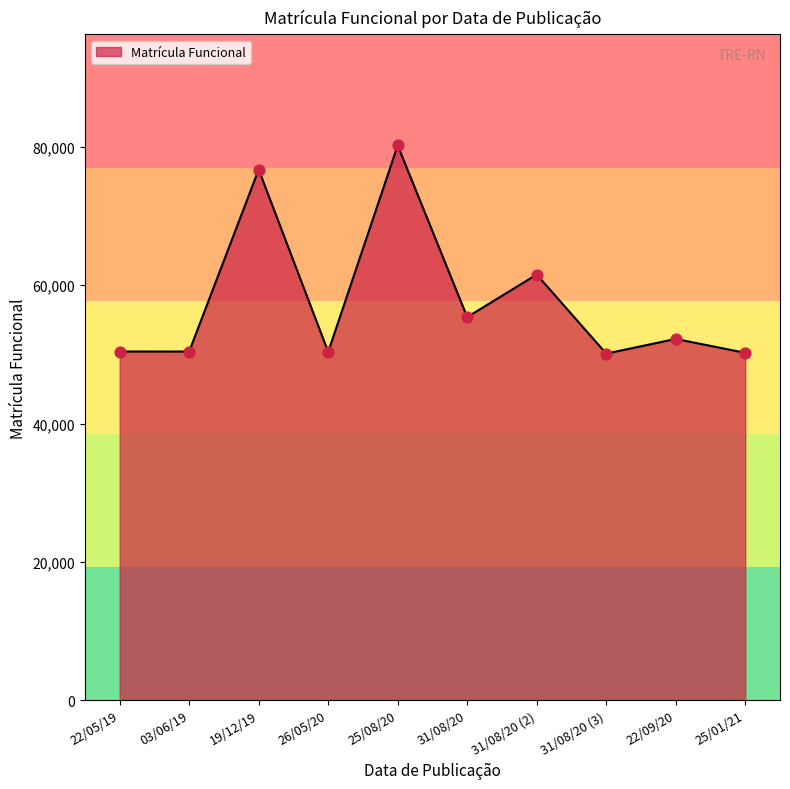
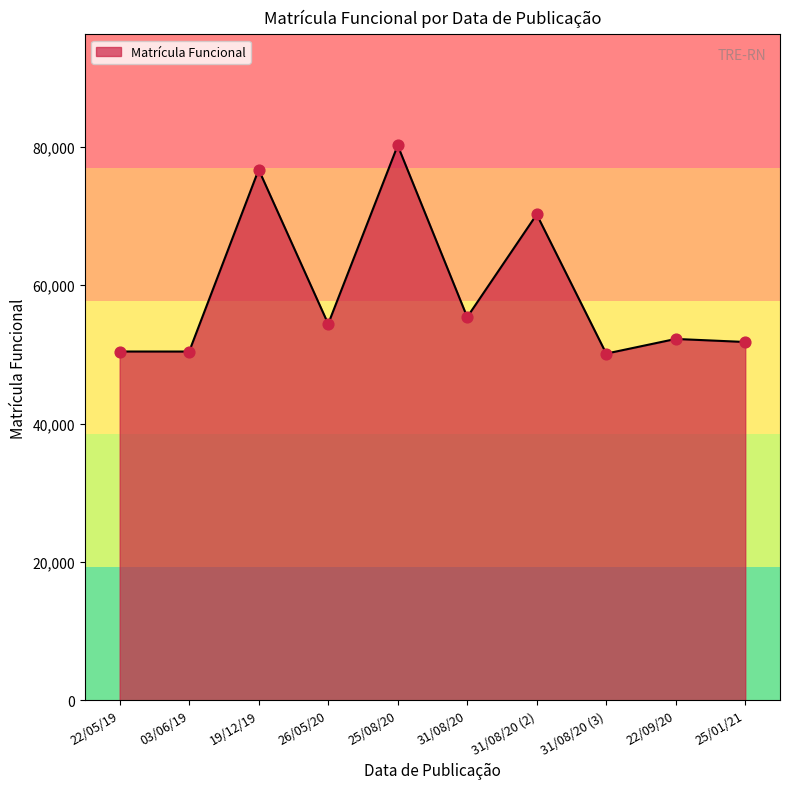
  {
    "22/05/19": "50,000",
    "03/06/19": "50,000",
    "19/12/19": "77,000",
-   "26/05/20": "50,000",
+   "26/05/20": "54,000",
    "25/08/20": "80,000",
    "31/08/20": "55,000",
-   "31/08/20 (2)": "62,000",
+   "31/08/20 (2)": "70,000",
    "31/08/20 (3)": "50,000",
    "22/09/20": "52,000",
-   "25/01/21": "50,000"
+   "25/01/21": "52,000"
  }
